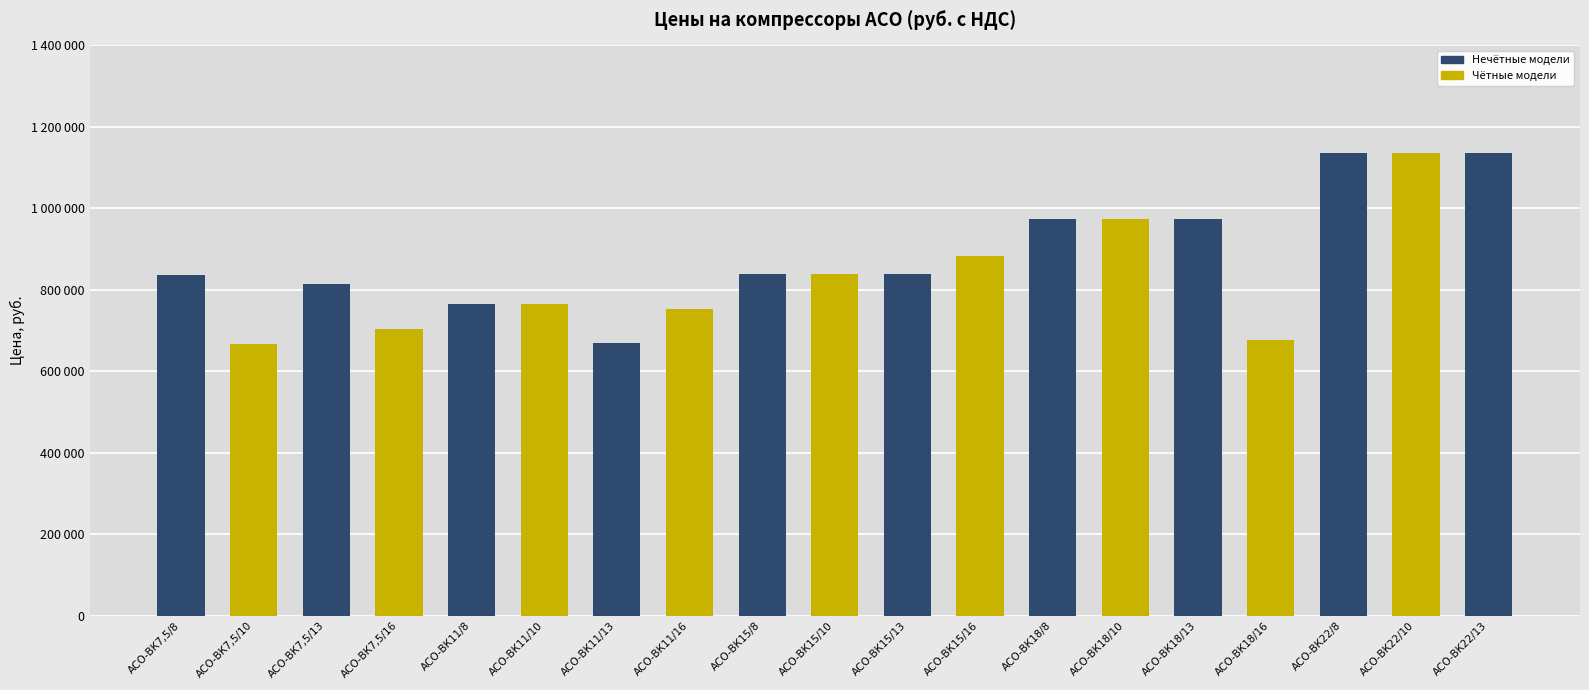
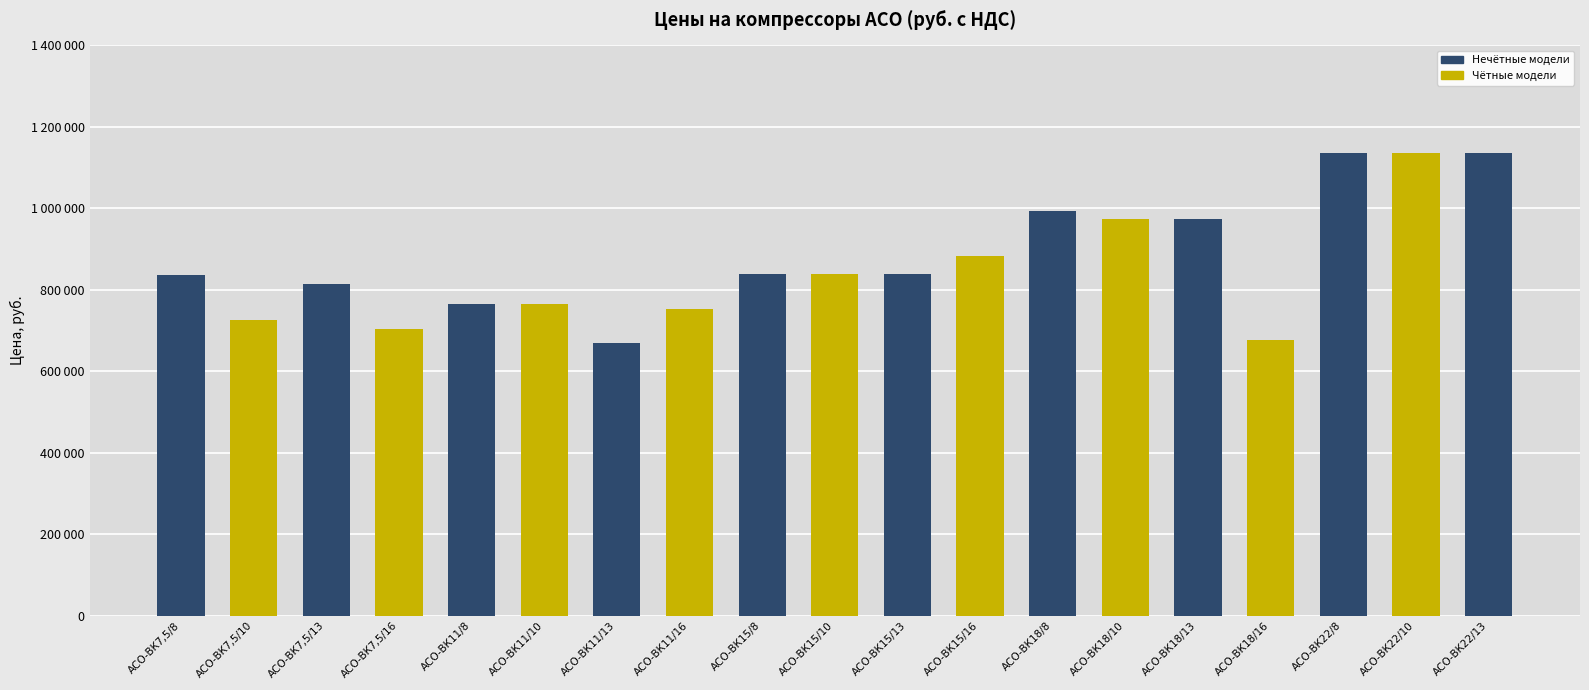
  {
    "АСО-ВК7,5/8": 840000,
-   "АСО-ВК7,5/10": 670000,
+   "АСО-ВК7,5/10": 730000,
    "АСО-ВК7,5/13": 810000,
    "АСО-ВК7,5/16": 700000,
    "АСО-ВК11/8": 770000,
    "АСО-ВК11/10": 770000,
    "АСО-ВК11/13": 670000,
    "АСО-ВК11/16": 750000,
    "АСО-ВК15/8": 840000,
    "АСО-ВК15/10": 840000,
    "АСО-ВК15/13": 840000,
    "АСО-ВК15/16": 880000,
-   "АСО-ВК18/8": 970000,
+   "АСО-ВК18/8": 990000,
    "АСО-ВК18/10": 970000,
    "АСО-ВК18/13": 970000,
    "АСО-ВК18/16": 680000,
    "АСО-ВК22/8": 1140000,
    "АСО-ВК22/10": 1140000,
    "АСО-ВК22/13": 1140000
  }
